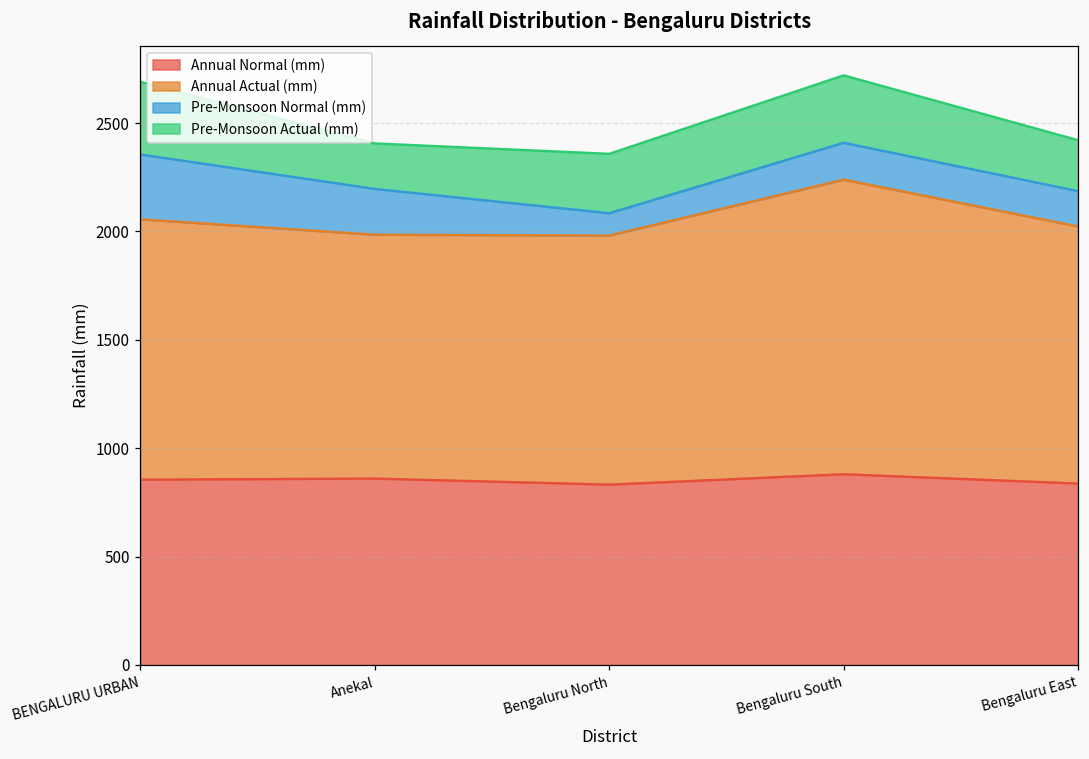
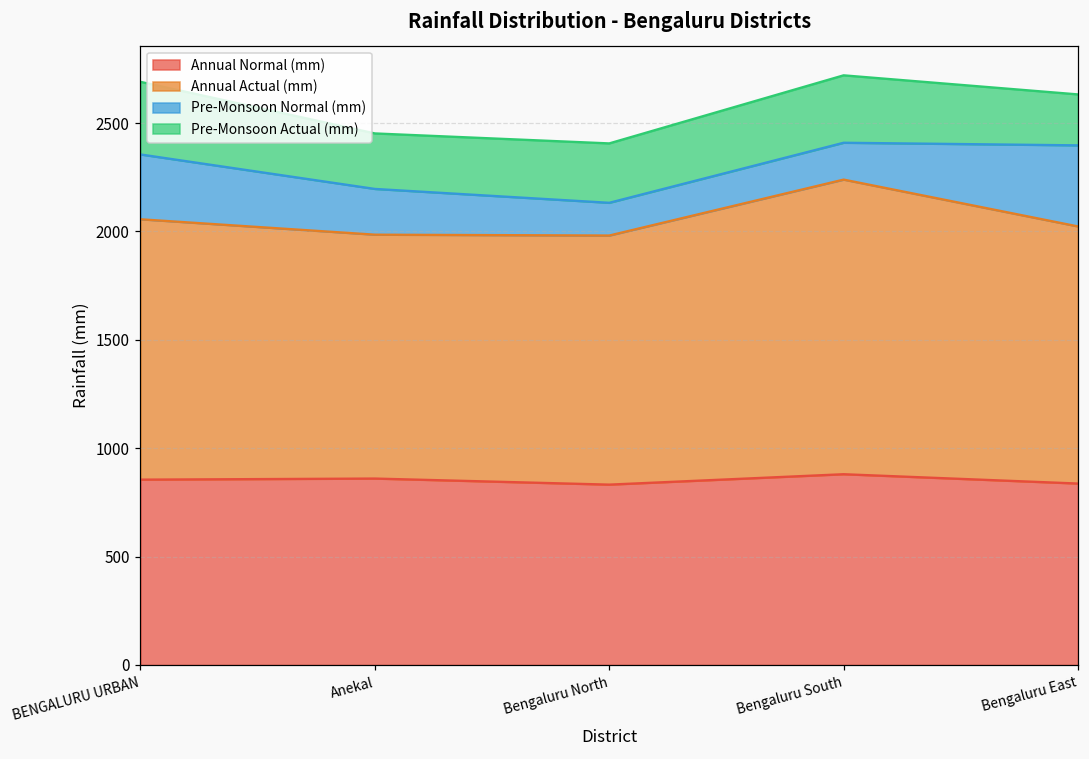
  {
    "Pre-Monsoon Normal (mm)": {
      "BENGALURU URBAN": 300,
      "Anekal": 210,
-     "Bengaluru North": 100,
+     "Bengaluru North": 150,
      "Bengaluru South": 170,
-     "Bengaluru East": 160
+     "Bengaluru East": 370
    },
    "Pre-Monsoon Actual (mm)": {
      "BENGALURU URBAN": 340,
-     "Anekal": 210,
+     "Anekal": 260,
      "Bengaluru North": 270,
      "Bengaluru South": 310,
      "Bengaluru East": 240
    }
  }
